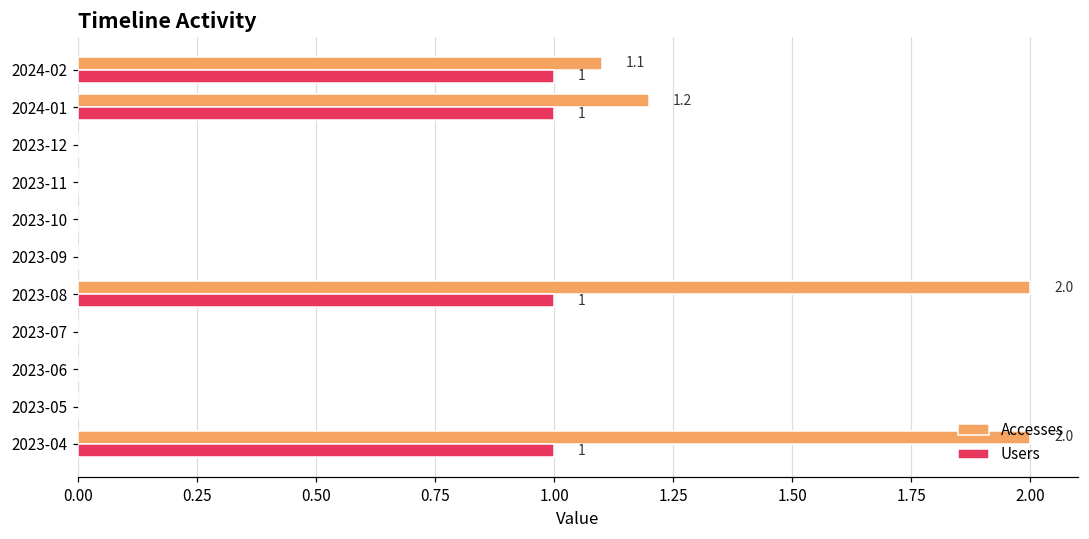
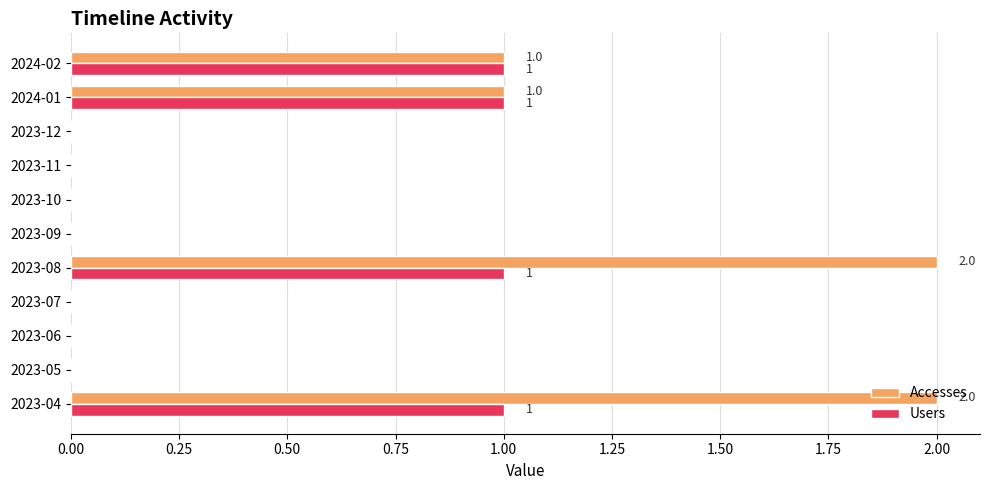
  {
    "Accesses": {
-     "2024-02": 1.1,
-     "2024-01": 1.2,
+     "2024-02": 1.0,
+     "2024-01": 1.0,
      "2023-08": 2.0,
      "2023-04": 2.0
    },
    "Users": {
      "2024-01": 1,
      "2023-08": 1,
      "2023-04": 1
    }
  }
